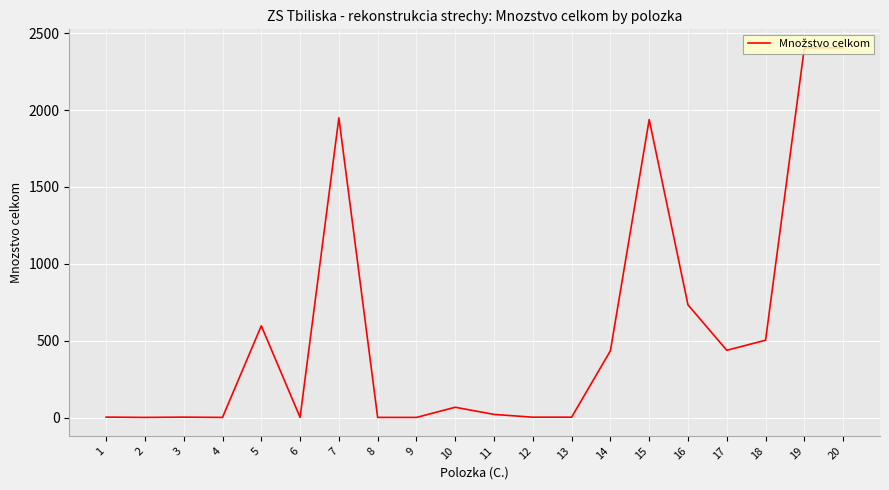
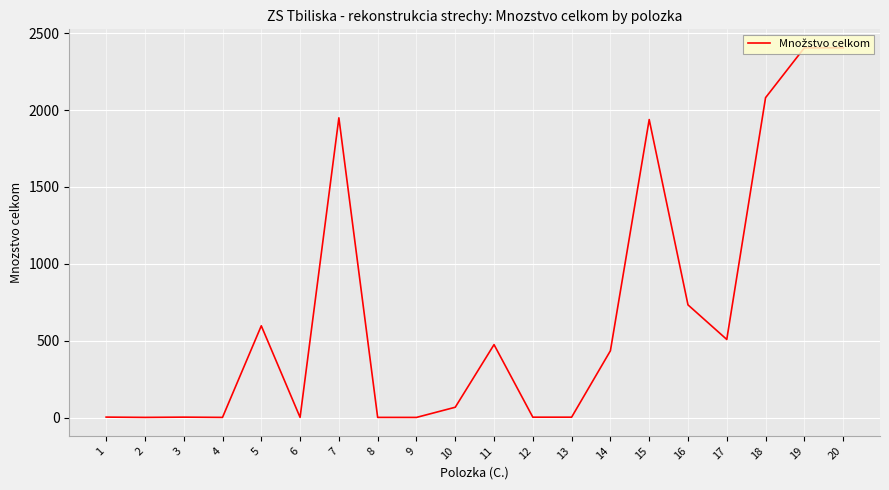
  {
    "1": 0,
    "2": 0,
    "3": 0,
    "4": 0,
    "5": 600,
    "6": 0,
    "7": 1950,
    "8": 0,
    "9": 0,
    "10": 70,
-   "11": 20,
+   "11": 470,
    "12": 0,
    "13": 0,
    "14": 430,
    "15": 1940,
    "16": 730,
-   "17": 440,
-   "18": 500
+   "17": 510,
+   "18": 2080
  }
